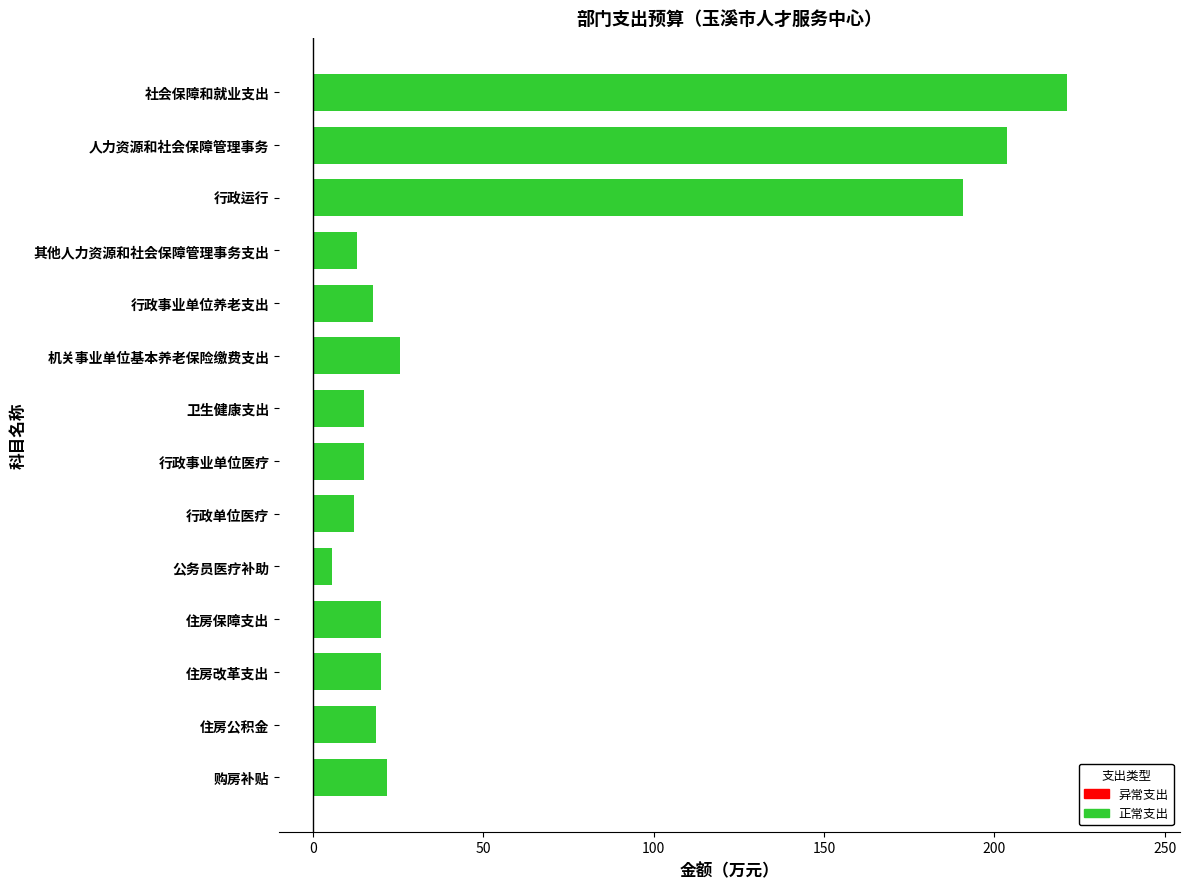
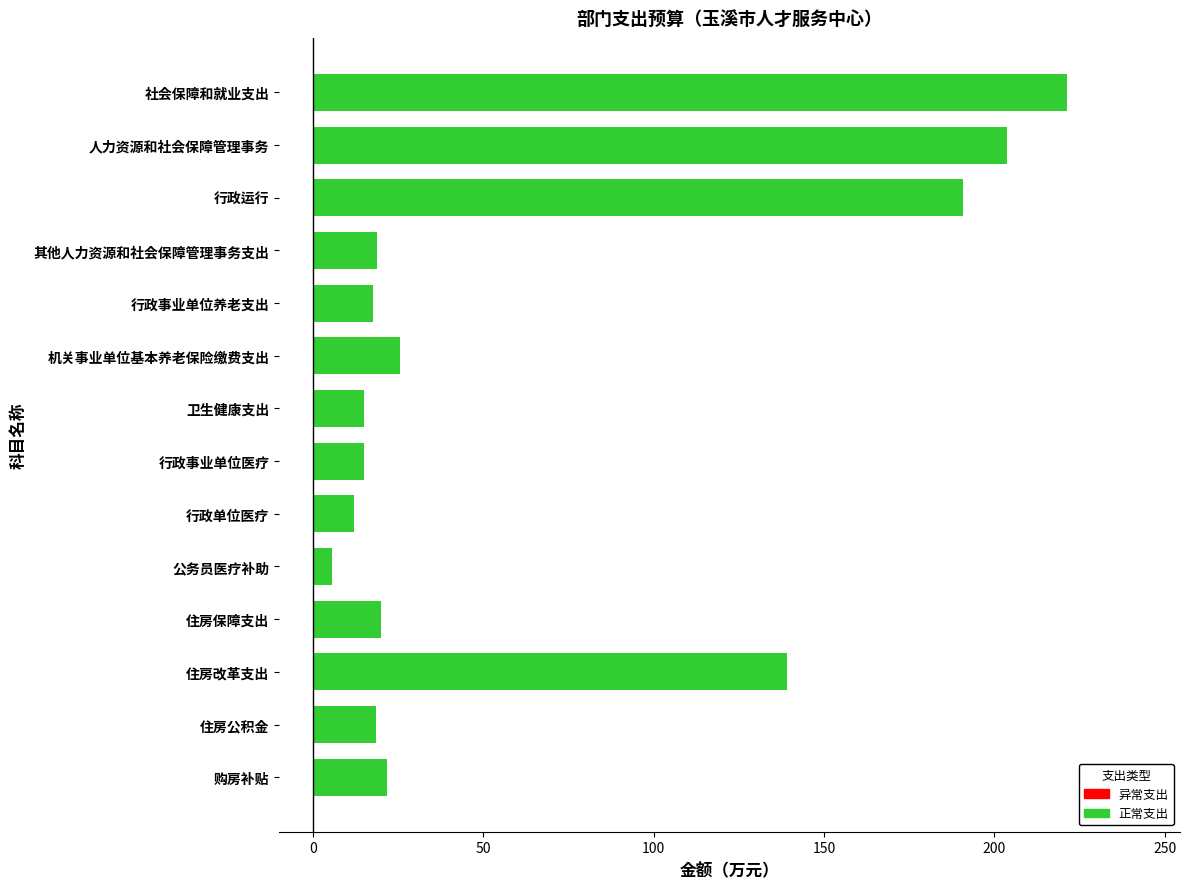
  {
    "社会保障和就业支出": 221,
    "人力资源和社会保障管理事务": 204,
    "行政运行": 191,
-   "其他人力资源和社会保障管理事务支出": 13,
+   "其他人力资源和社会保障管理事务支出": 19,
    "行政事业单位养老支出": 18,
    "机关事业单位基本养老保险缴费支出": 25,
    "卫生健康支出": 15,
    "行政事业单位医疗": 15,
    "行政单位医疗": 12,
    "公务员医疗补助": 6,
    "住房保障支出": 20,
-   "住房改革支出": 20,
+   "住房改革支出": 139,
    "住房公积金": 18,
    "购房补贴": 22
  }
